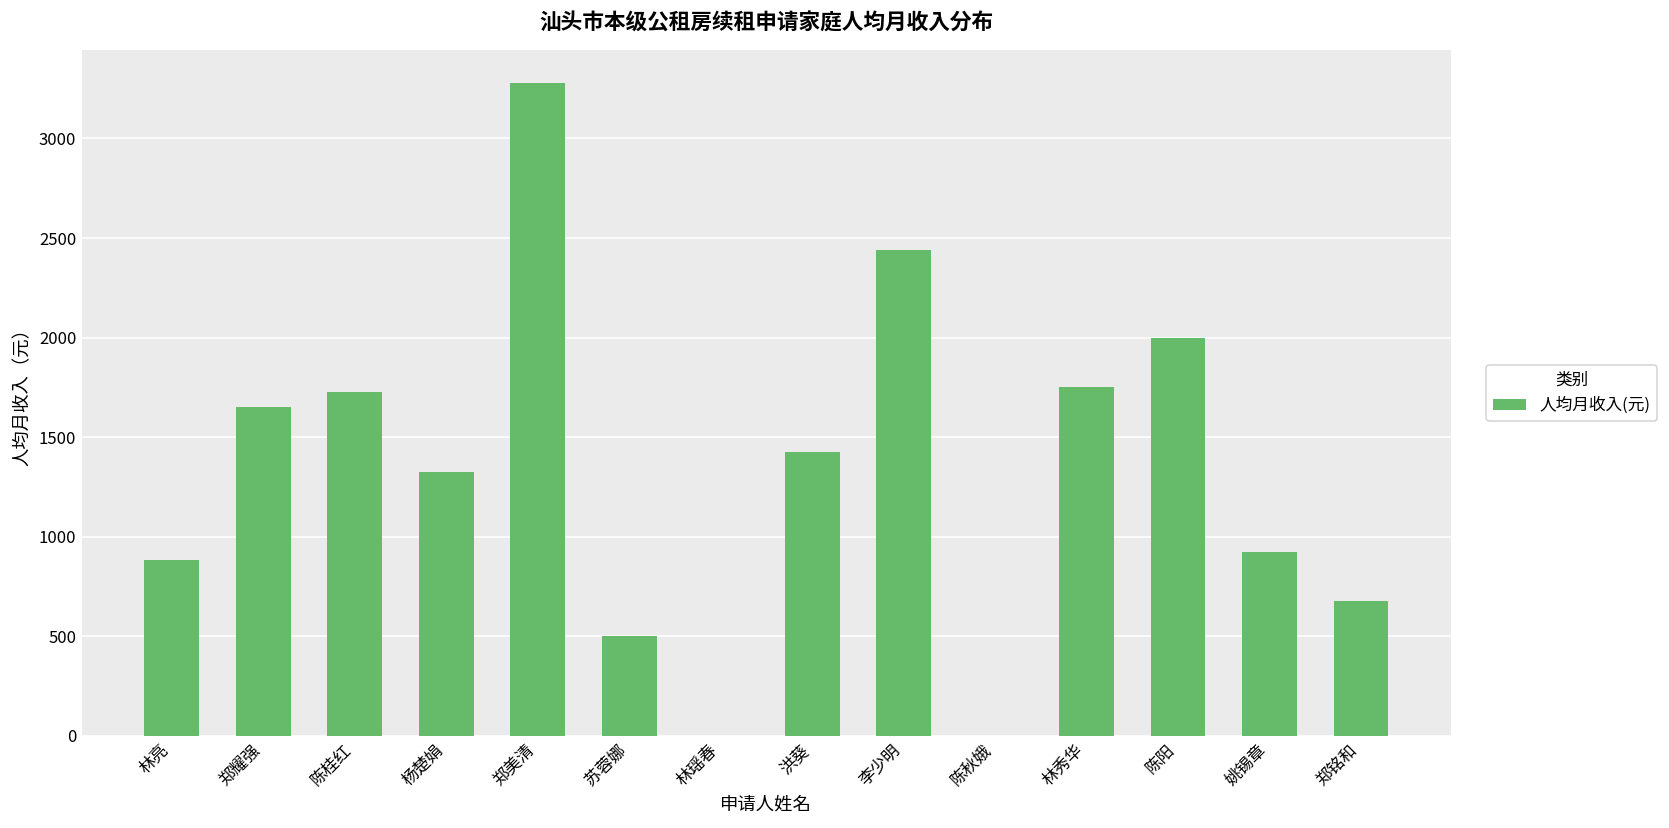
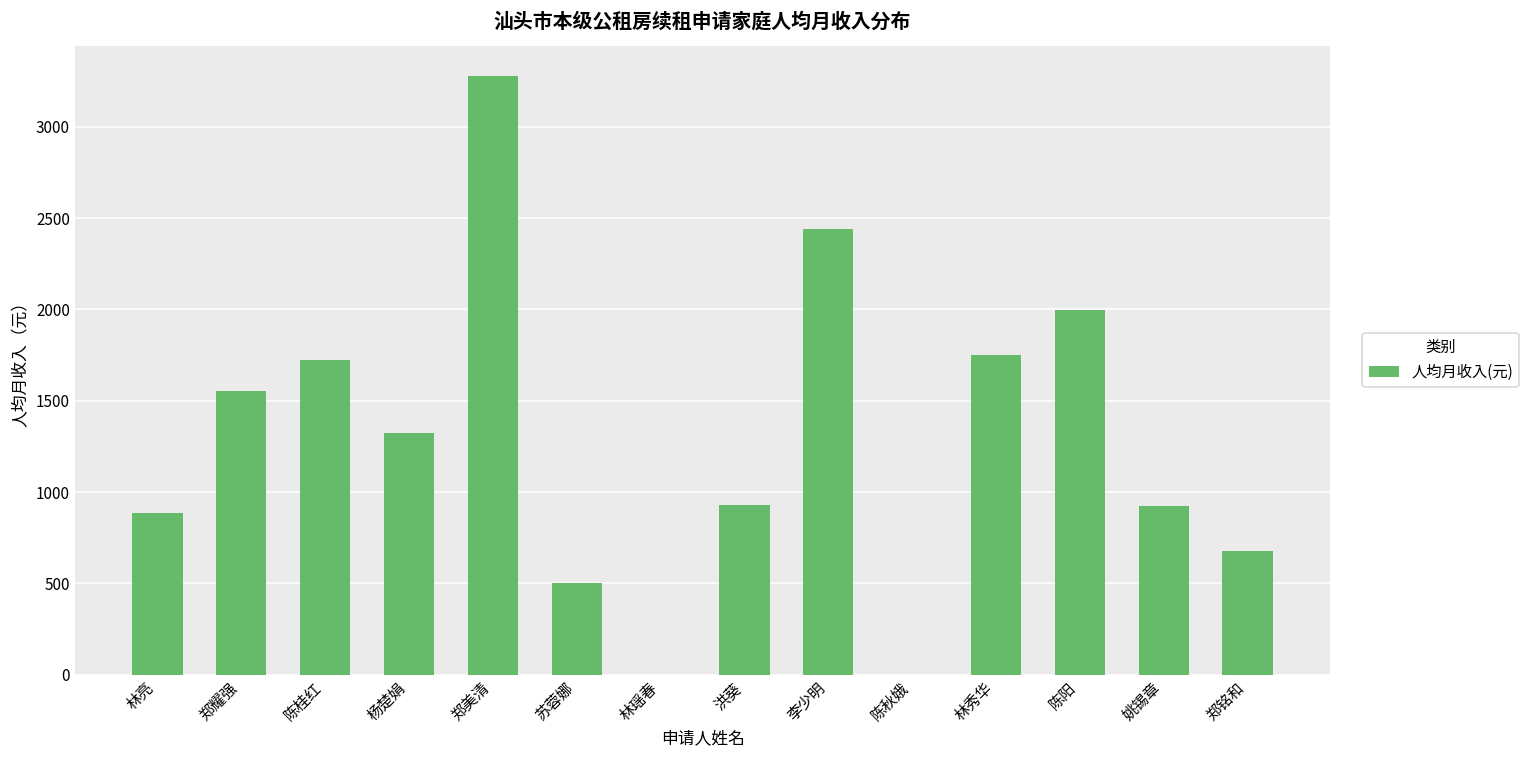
  {
    "林亮": 880,
-   "郑耀强": 1650,
+   "郑耀强": 1550,
    "陈桂红": 1730,
    "杨楚娟": 1320,
    "郑美清": 3280,
    "苏蓉娜": 500,
    "林瑶春": 0,
-   "洪葵": 1430,
+   "洪葵": 930,
    "李少明": 2440,
    "陈秋娥": 0,
    "林秀华": 1750,
    "陈阳": 2000,
    "姚锡章": 930,
    "郑铭和": 680
  }
